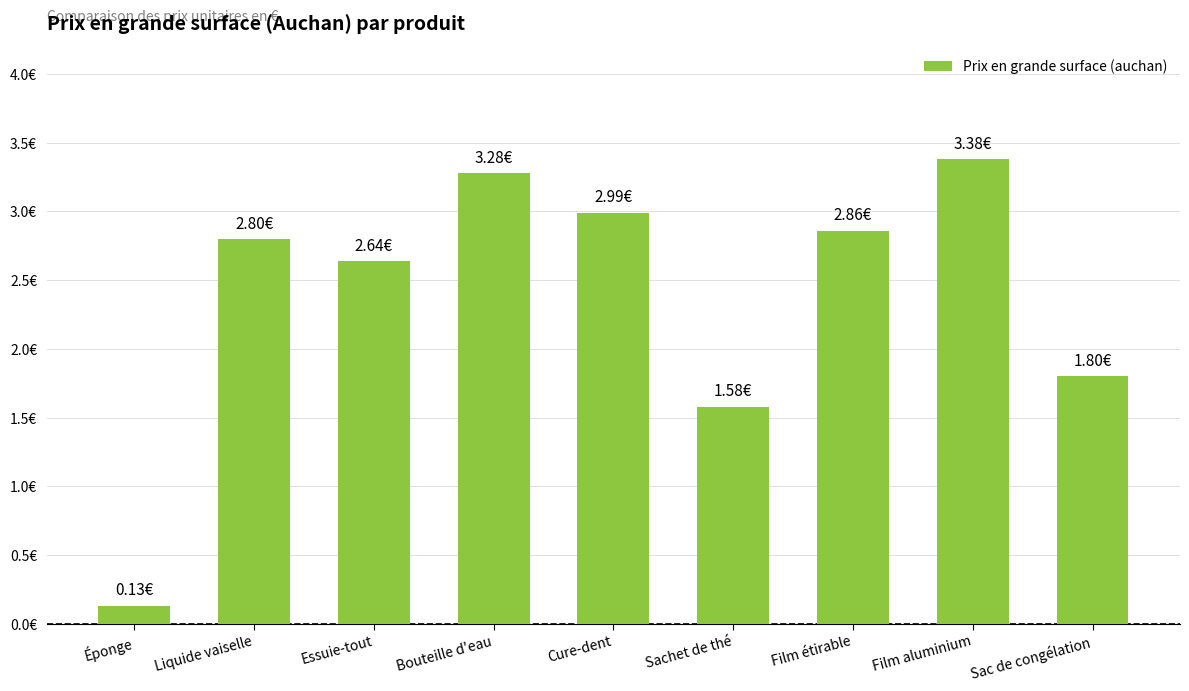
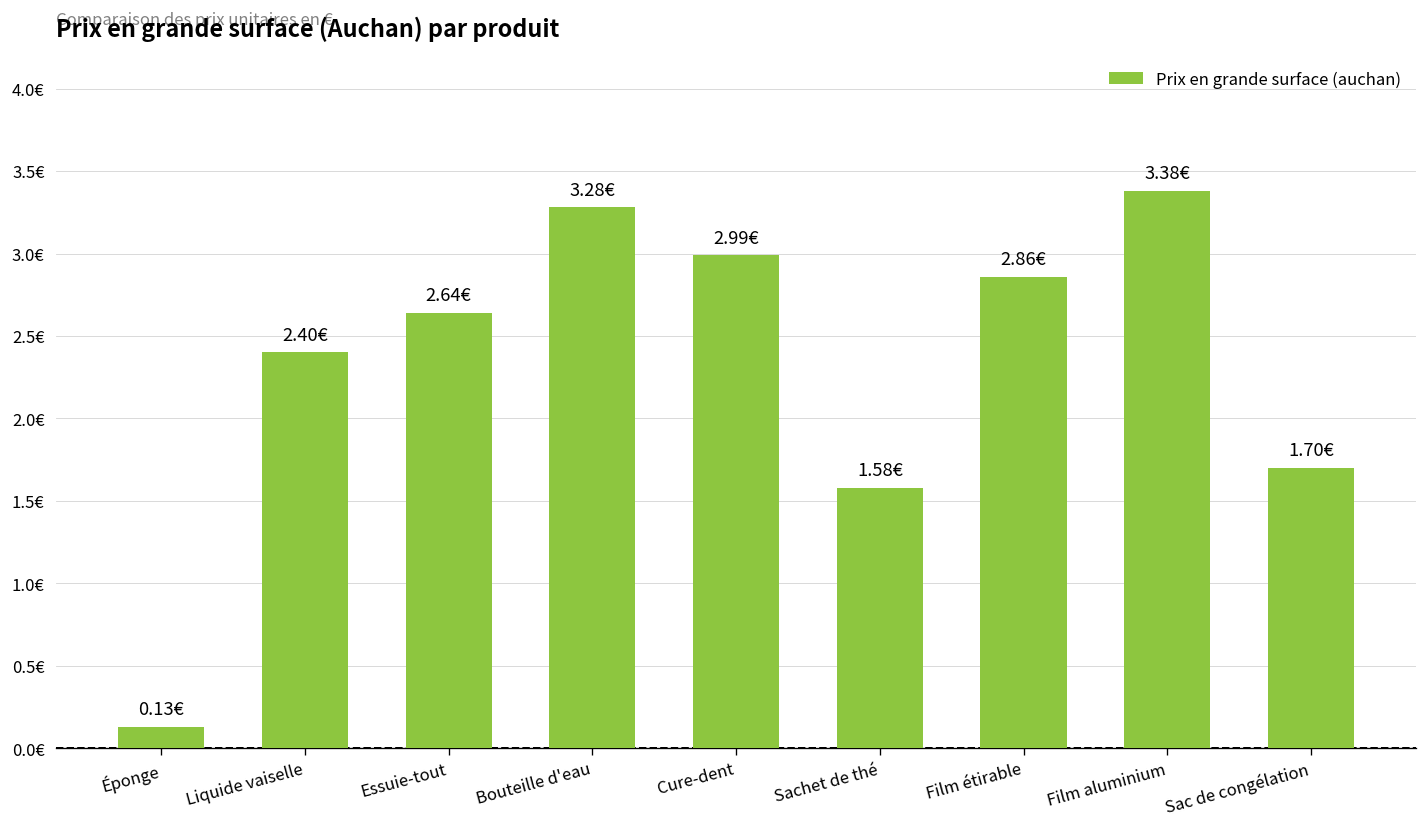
  {
    "Éponge": "0.13€",
-   "Liquide vaiselle": "2.80€",
+   "Liquide vaiselle": "2.40€",
    "Essuie-tout": "2.64€",
    "Bouteille d'eau": "3.28€",
    "Cure-dent": "2.99€",
    "Sachet de thé": "1.58€",
    "Film étirable": "2.86€",
    "Film aluminium": "3.38€",
-   "Sac de congélation": "1.80€"
+   "Sac de congélation": "1.70€"
  }
